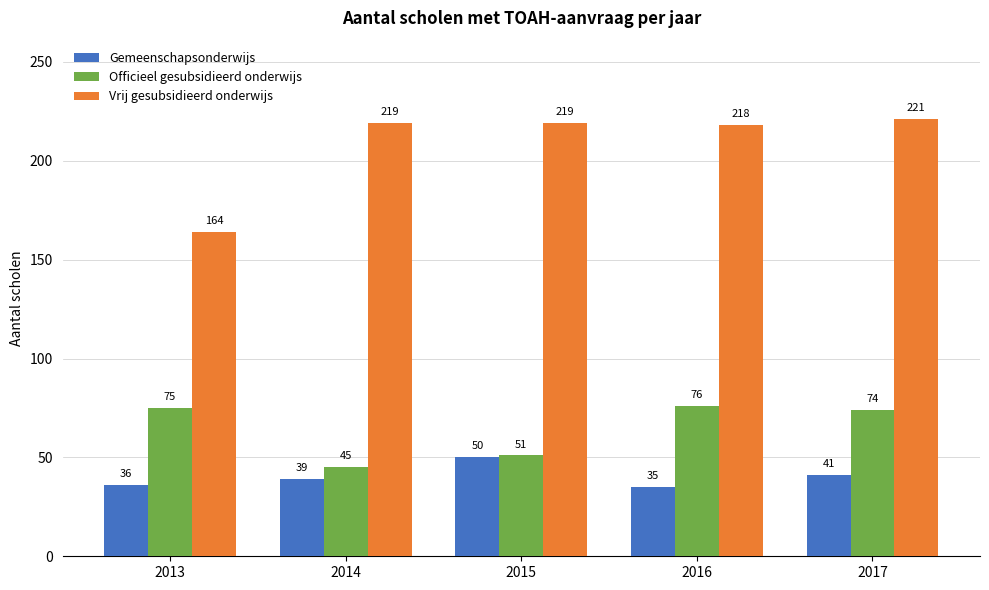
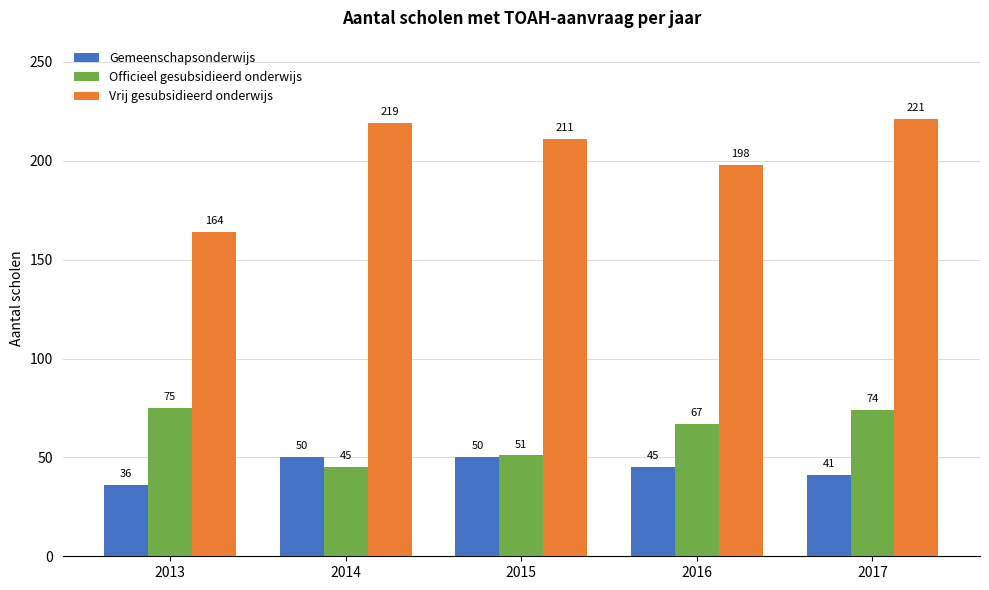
  {
    "Gemeenschapsonderwijs": {
      "2013": 36,
-     "2014": 39,
+     "2014": 50,
      "2015": 50,
-     "2016": 35,
+     "2016": 45,
      "2017": 41
    },
    "Officieel gesubsidieerd onderwijs": {
      "2013": 75,
      "2014": 45,
      "2015": 51,
-     "2016": 76,
+     "2016": 67,
      "2017": 74
    },
    "Vrij gesubsidieerd onderwijs": {
      "2013": 164,
      "2014": 219,
-     "2015": 219,
-     "2016": 218,
+     "2015": 211,
+     "2016": 198,
      "2017": 221
    }
  }
